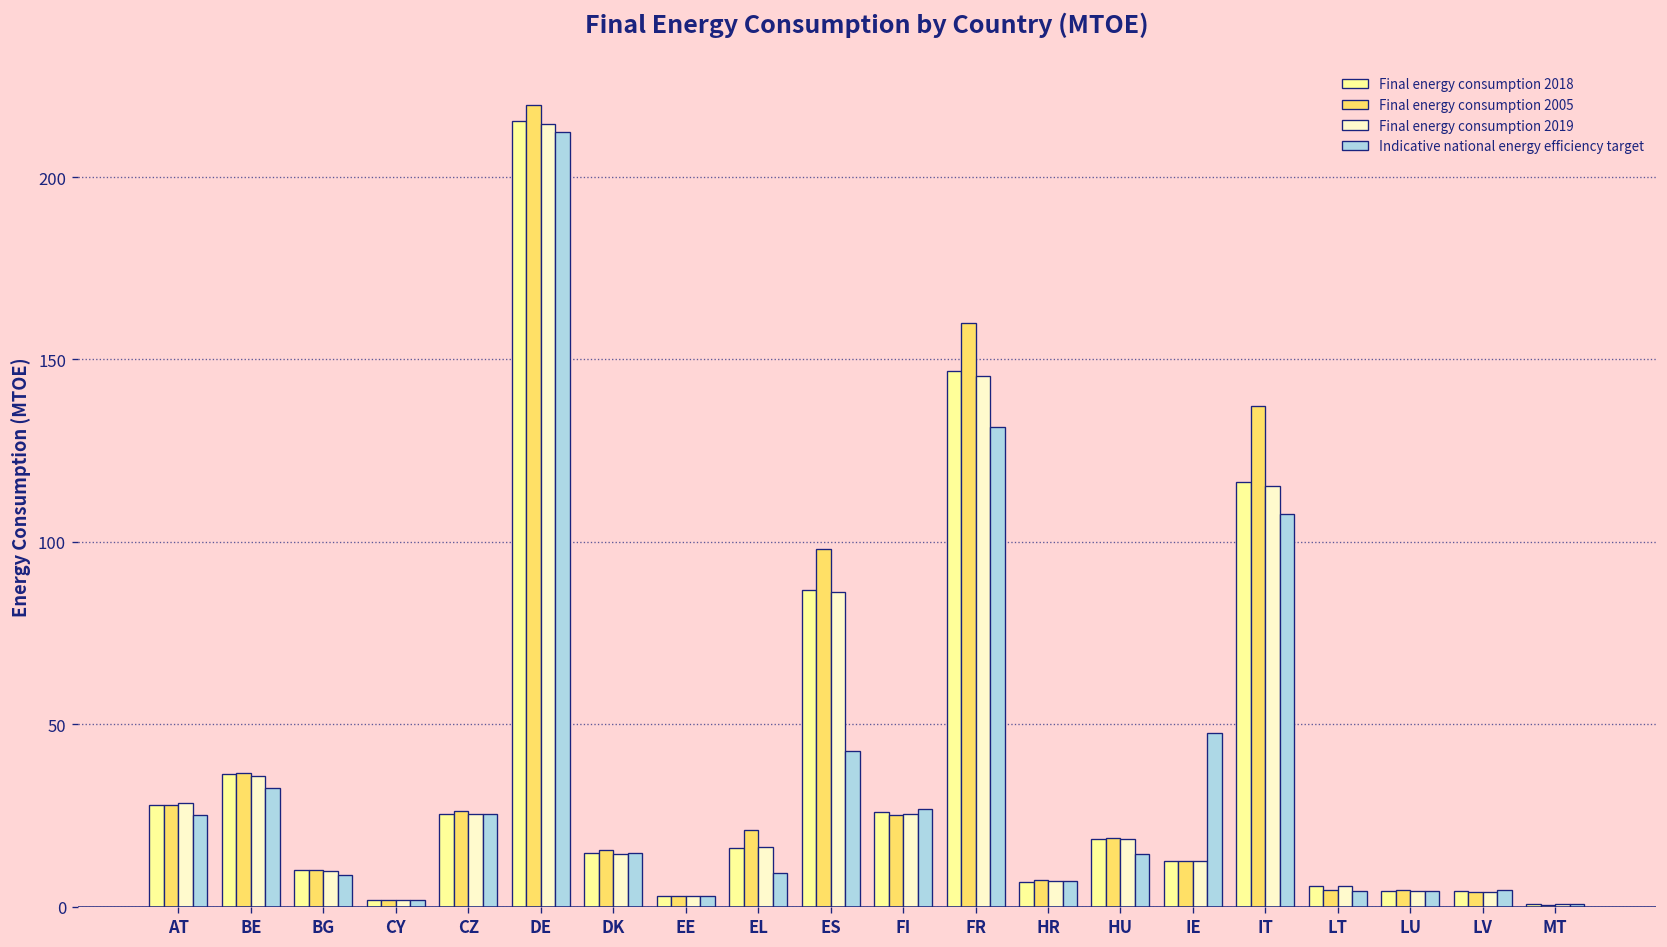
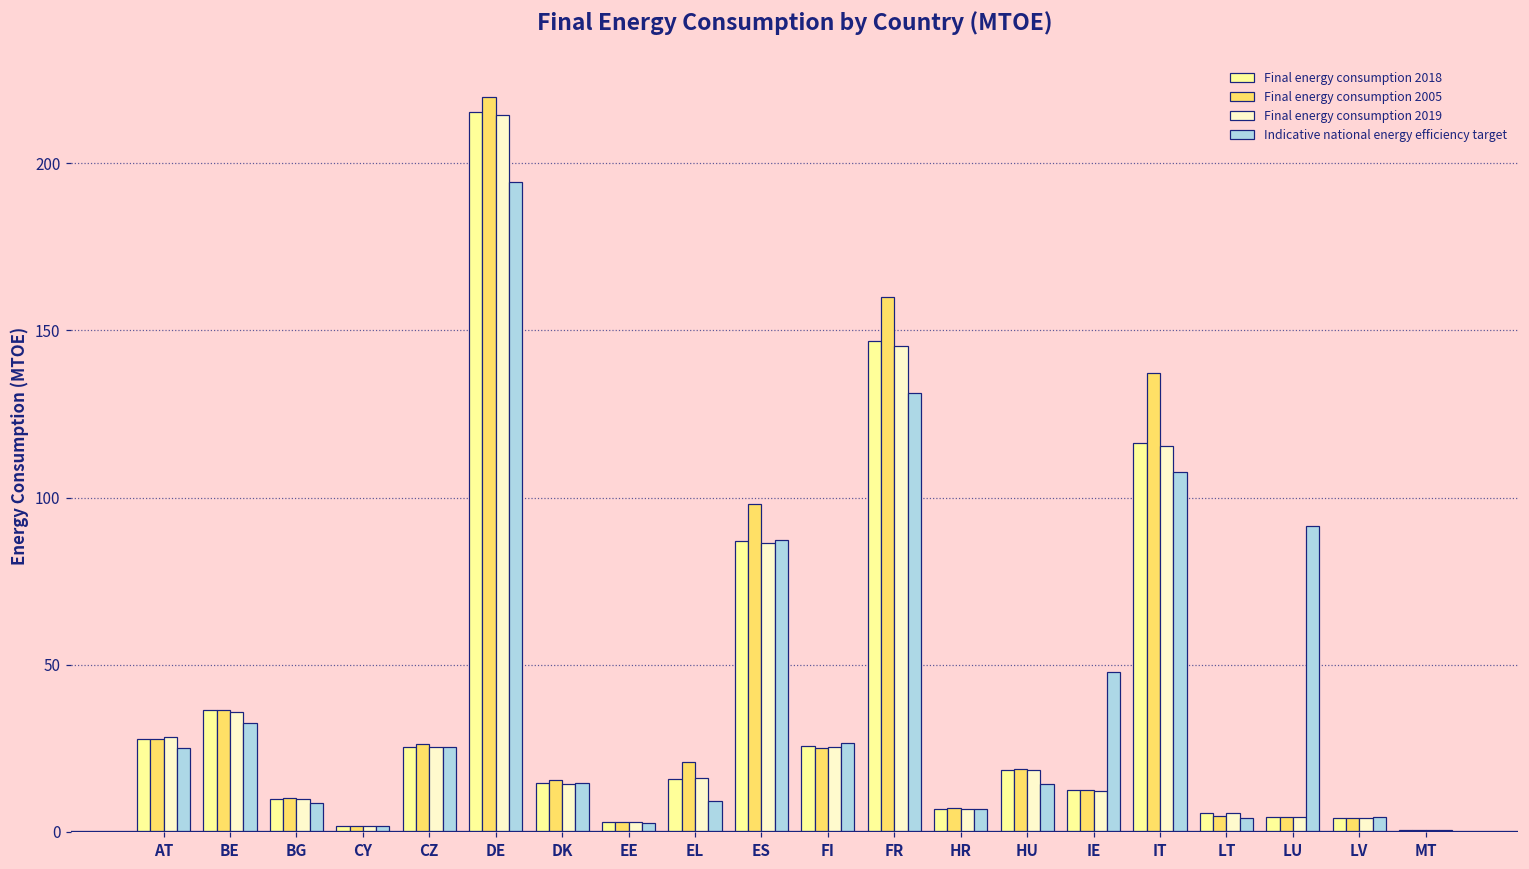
  {
    "Indicative national energy efficiency target": {
      "AT": 25,
      "BE": 33,
      "BG": 9,
      "CY": 2,
      "CZ": 25,
-     "DE": 212,
+     "DE": 194,
      "DK": 15,
      "EE": 3,
      "EL": 9,
-     "ES": 43,
+     "ES": 87,
      "FI": 27,
      "FR": 131,
      "HR": 7,
      "HU": 14,
      "IE": 48,
      "IT": 108,
      "LT": 4,
-     "LU": 4,
+     "LU": 92,
      "LV": 4
    }
  }
